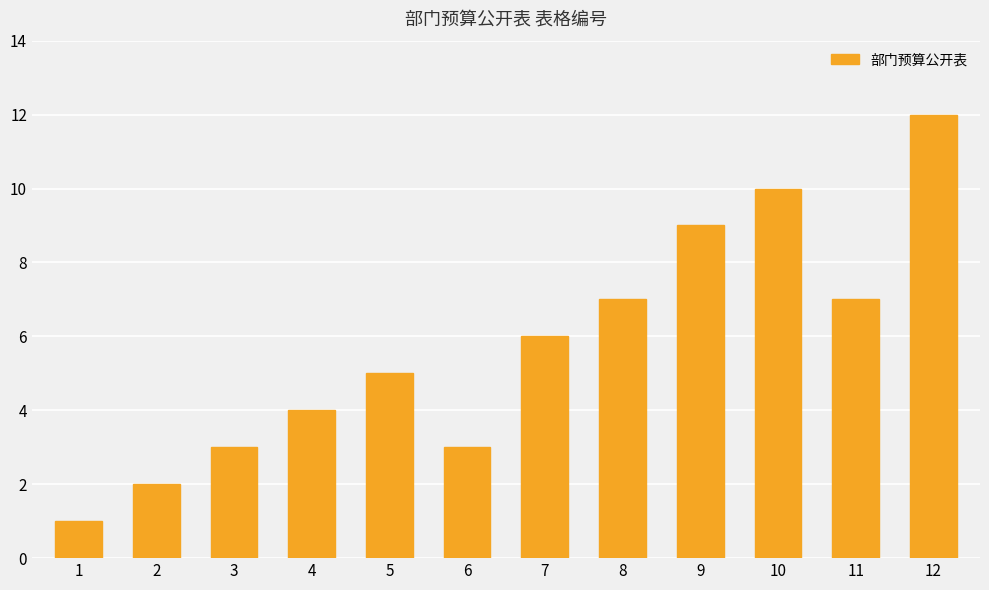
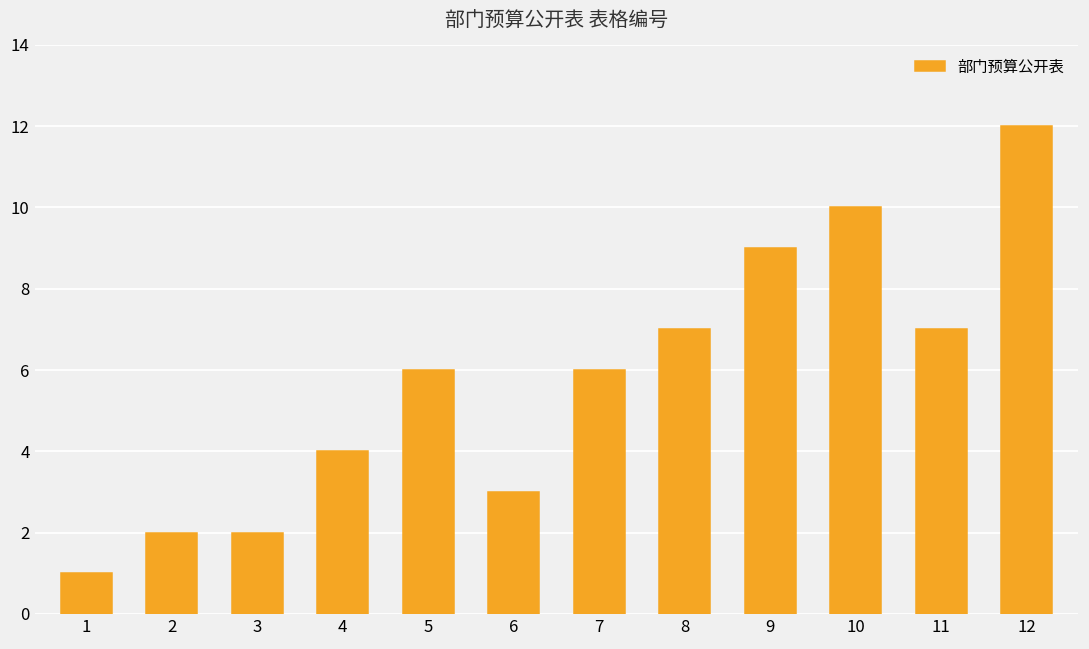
  {
    "1": 1,
    "2": 2,
-   "3": 3,
+   "3": 2,
    "4": 4,
-   "5": 5,
+   "5": 6,
    "6": 3,
    "7": 6,
    "8": 7,
    "9": 9,
    "10": 10,
    "11": 7,
    "12": 12
  }
